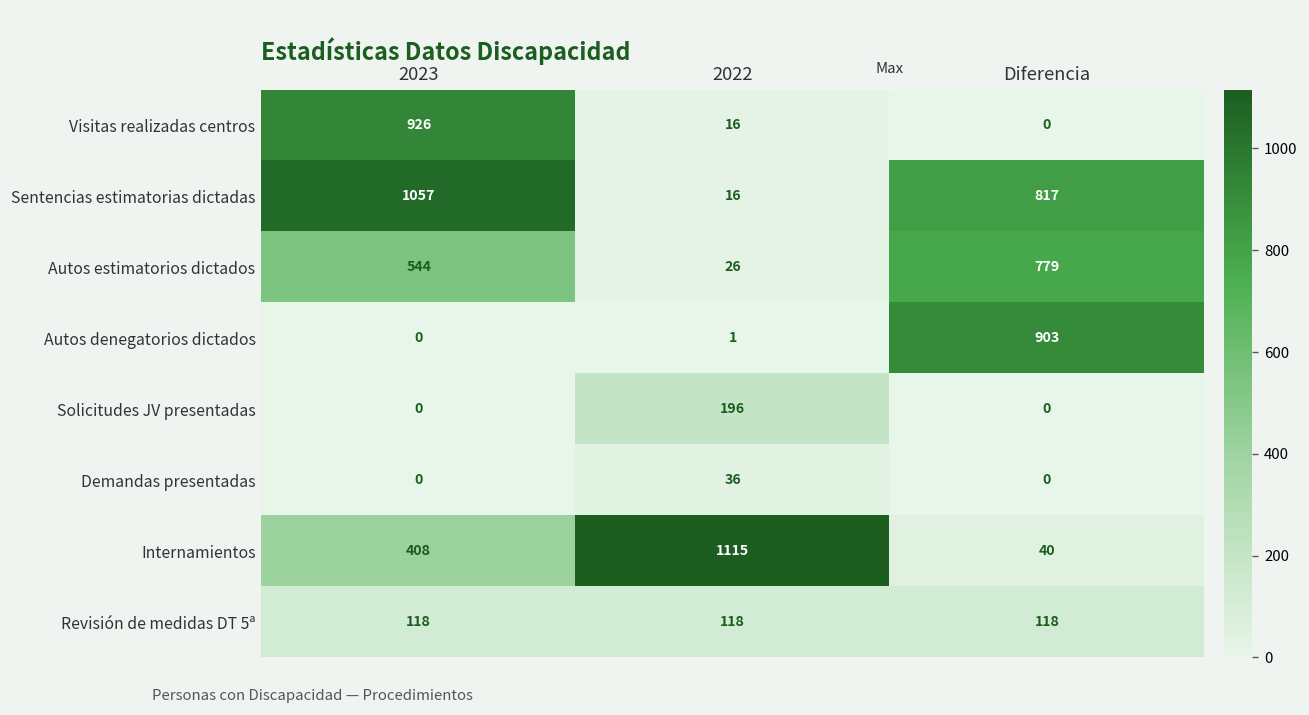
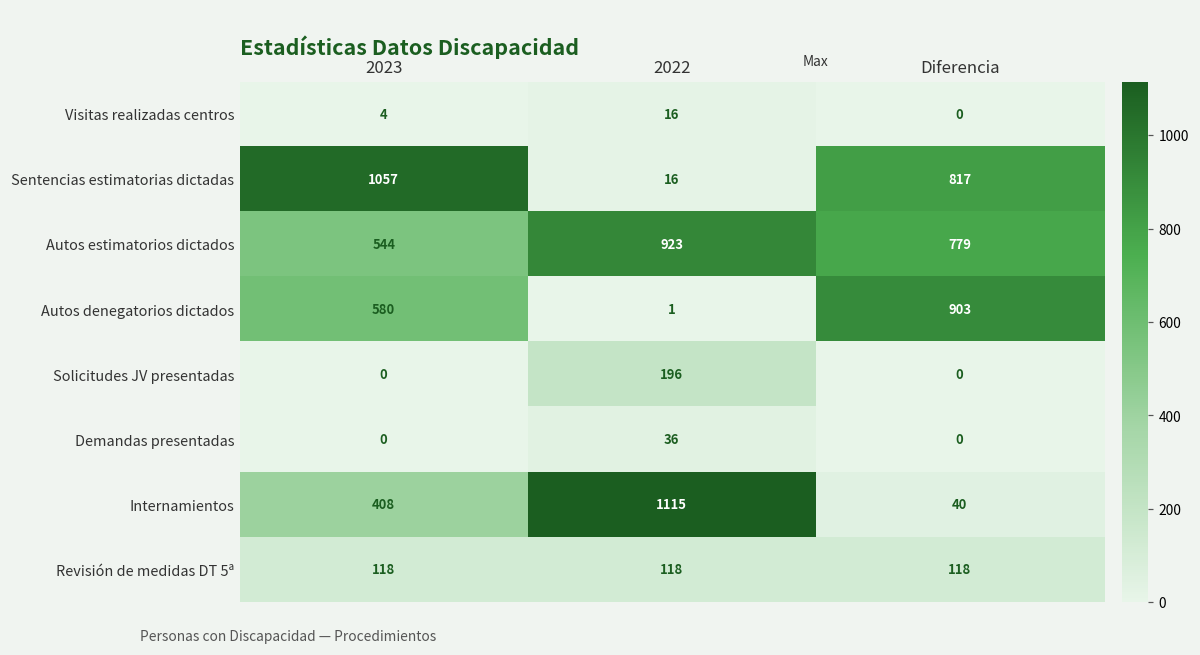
  {
    "Visitas realizadas centros": {
-     "2023": 926,
+     "2023": 4,
      "2022": 16,
      "Diferencia": 0
    },
    "Sentencias estimatorias dictadas": {
      "2023": 1057,
      "2022": 16,
      "Diferencia": 817
    },
    "Autos estimatorios dictados": {
      "2023": 544,
-     "2022": 26,
+     "2022": 923,
      "Diferencia": 779
    },
    "Autos denegatorios dictados": {
-     "2023": 0,
+     "2023": 580,
      "2022": 1,
      "Diferencia": 903
    },
    "Solicitudes JV presentadas": {
      "2023": 0,
      "2022": 196,
      "Diferencia": 0
    },
    "Demandas presentadas": {
      "2023": 0,
      "2022": 36,
      "Diferencia": 0
    },
    "Internamientos": {
      "2023": 408,
      "2022": 1115,
      "Diferencia": 40
    },
    "Revisión de medidas DT 5ª": {
      "2023": 118,
      "2022": 118,
      "Diferencia": 118
    }
  }
